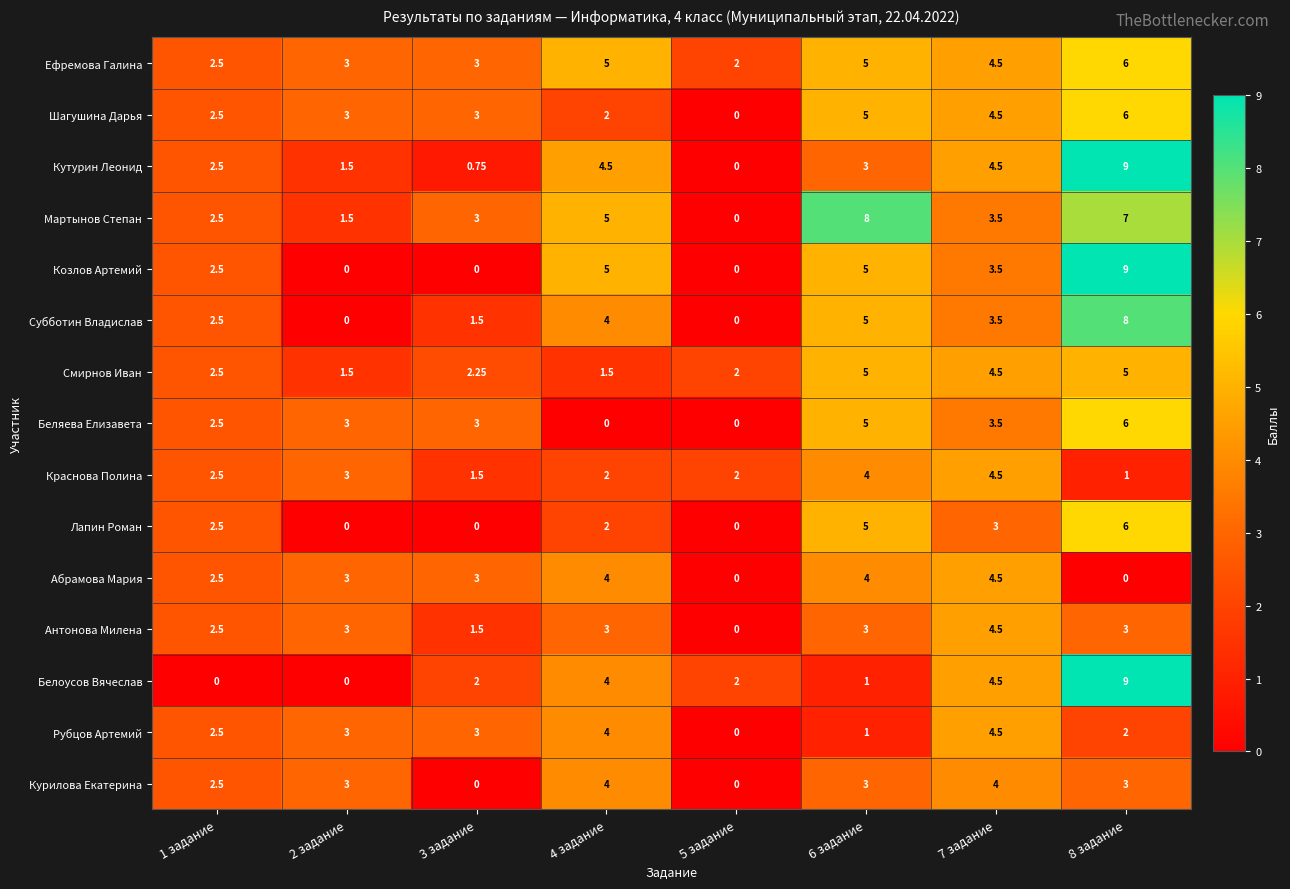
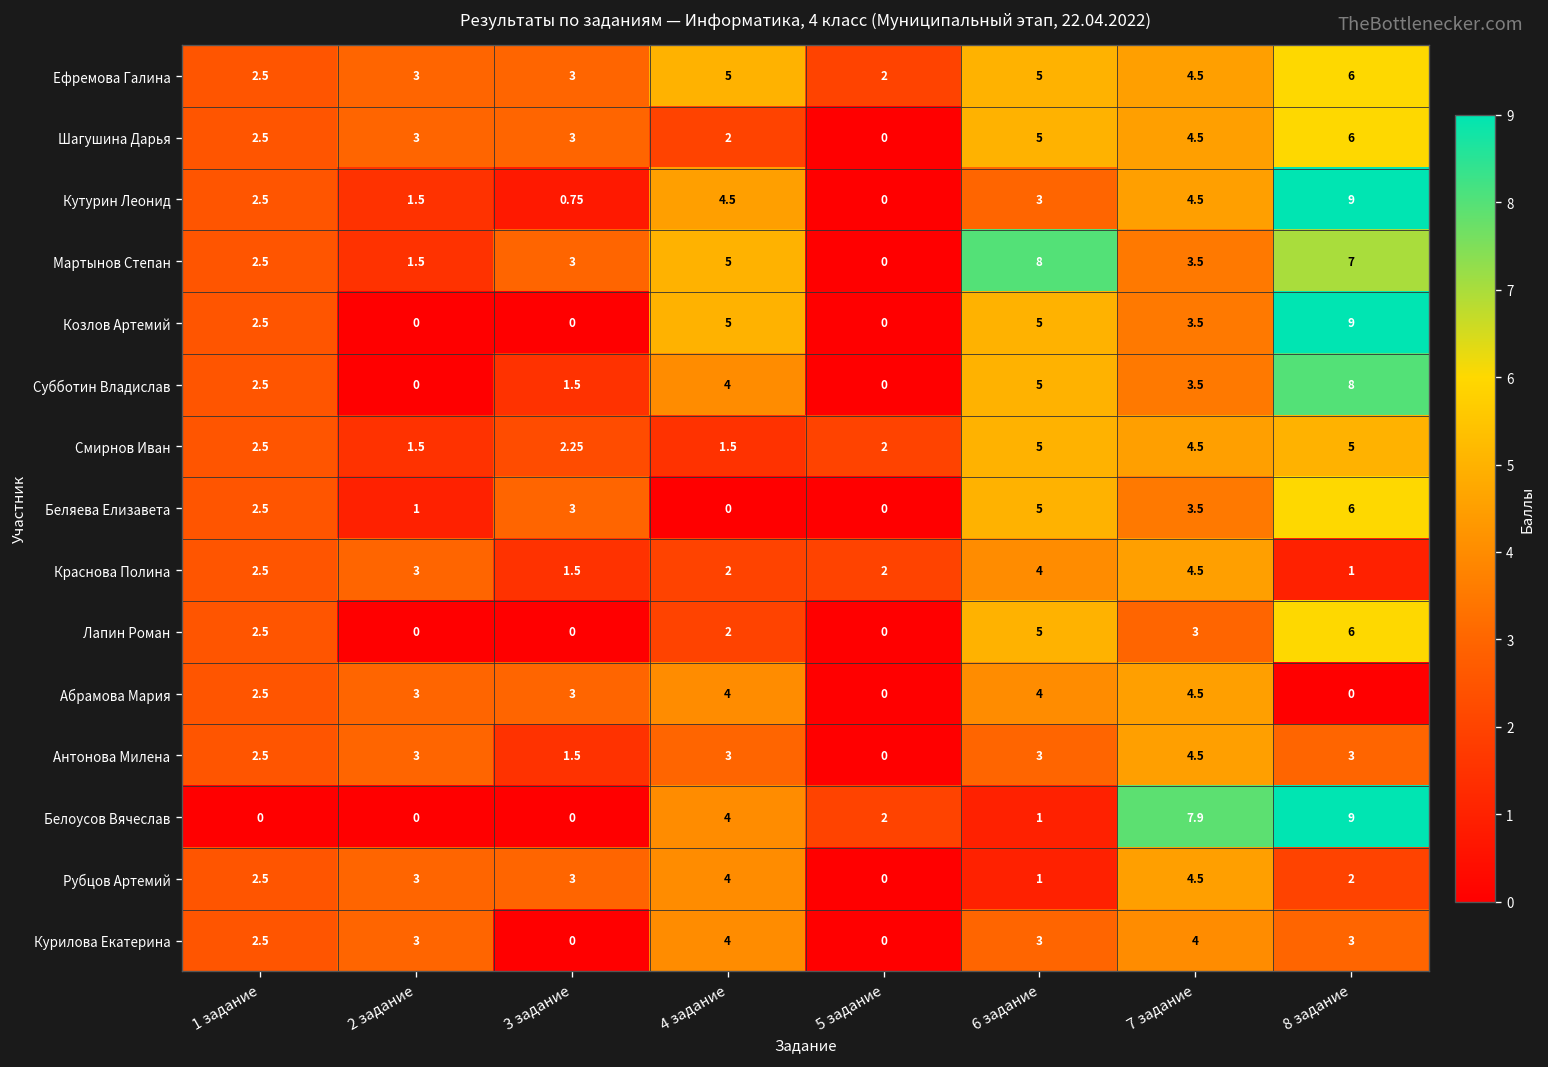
  {
    "Ефремова Галина": {
      "1 задание": 2.5,
      "2 задание": 3,
      "3 задание": 3,
      "4 задание": 5,
      "5 задание": 2,
      "6 задание": 5,
      "7 задание": 4.5,
      "8 задание": 6
    },
    "Шагушина Дарья": {
      "1 задание": 2.5,
      "2 задание": 3,
      "3 задание": 3,
      "4 задание": 2,
      "5 задание": 0,
      "6 задание": 5,
      "7 задание": 4.5,
      "8 задание": 6
    },
    "Кутурин Леонид": {
      "1 задание": 2.5,
      "2 задание": 1.5,
      "3 задание": 0.75,
      "4 задание": 4.5,
      "5 задание": 0,
      "6 задание": 3,
      "7 задание": 4.5,
      "8 задание": 9
    },
    "Мартынов Степан": {
      "1 задание": 2.5,
      "2 задание": 1.5,
      "3 задание": 3,
      "4 задание": 5,
      "5 задание": 0,
      "6 задание": 8,
      "7 задание": 3.5,
      "8 задание": 7
    },
    "Козлов Артемий": {
      "1 задание": 2.5,
      "2 задание": 0,
      "3 задание": 0,
      "4 задание": 5,
      "5 задание": 0,
      "6 задание": 5,
      "7 задание": 3.5,
      "8 задание": 9
    },
    "Субботин Владислав": {
      "1 задание": 2.5,
      "2 задание": 0,
      "3 задание": 1.5,
      "4 задание": 4,
      "5 задание": 0,
      "6 задание": 5,
      "7 задание": 3.5,
      "8 задание": 8
    },
    "Смирнов Иван": {
      "1 задание": 2.5,
      "2 задание": 1.5,
      "3 задание": 2.25,
      "4 задание": 1.5,
      "5 задание": 2,
      "6 задание": 5,
      "7 задание": 4.5,
      "8 задание": 5
    },
    "Беляева Елизавета": {
      "1 задание": 2.5,
-     "2 задание": 3,
+     "2 задание": 1,
      "3 задание": 3,
      "4 задание": 0,
      "5 задание": 0,
      "6 задание": 5,
      "7 задание": 3.5,
      "8 задание": 6
    },
    "Краснова Полина": {
      "1 задание": 2.5,
      "2 задание": 3,
      "3 задание": 1.5,
      "4 задание": 2,
      "5 задание": 2,
      "6 задание": 4,
      "7 задание": 4.5,
      "8 задание": 1
    },
    "Лапин Роман": {
      "1 задание": 2.5,
      "2 задание": 0,
      "3 задание": 0,
      "4 задание": 2,
      "5 задание": 0,
      "6 задание": 5,
      "7 задание": 3,
      "8 задание": 6
    },
    "Абрамова Мария": {
      "1 задание": 2.5,
      "2 задание": 3,
      "3 задание": 3,
      "4 задание": 4,
      "5 задание": 0,
      "6 задание": 4,
      "7 задание": 4.5,
      "8 задание": 0
    },
    "Антонова Милена": {
      "1 задание": 2.5,
      "2 задание": 3,
      "3 задание": 1.5,
      "4 задание": 3,
      "5 задание": 0,
      "6 задание": 3,
      "7 задание": 4.5,
      "8 задание": 3
    },
    "Белоусов Вячеслав": {
      "1 задание": 0,
      "2 задание": 0,
-     "3 задание": 2,
+     "3 задание": 0,
      "4 задание": 4,
      "5 задание": 2,
      "6 задание": 1,
-     "7 задание": 4.5,
+     "7 задание": 7.9,
      "8 задание": 9
    },
    "Рубцов Артемий": {
      "1 задание": 2.5,
      "2 задание": 3,
      "3 задание": 3,
      "4 задание": 4,
      "5 задание": 0,
      "6 задание": 1,
      "7 задание": 4.5,
      "8 задание": 2
    },
    "Курилова Екатерина": {
      "1 задание": 2.5,
      "2 задание": 3,
      "3 задание": 0,
      "4 задание": 4,
      "5 задание": 0,
      "6 задание": 3,
      "7 задание": 4,
      "8 задание": 3
    }
  }
